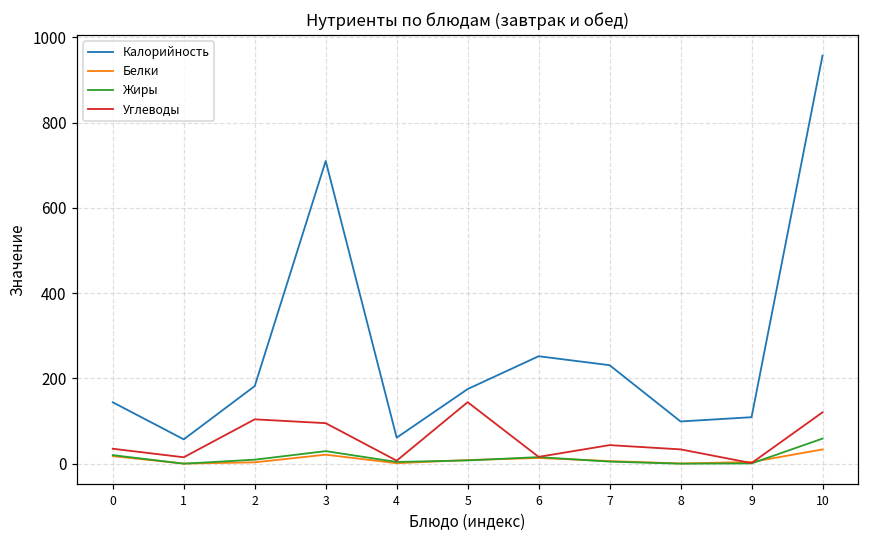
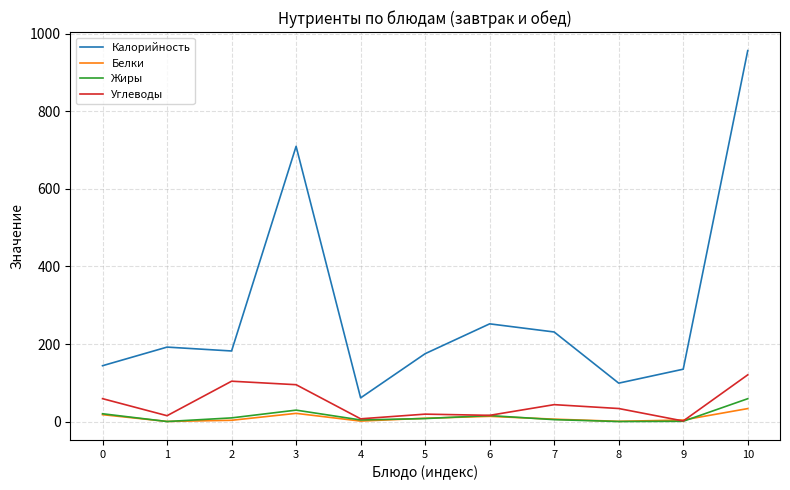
  {
    "Калорийность": {
      "0": 140,
-     "1": 60,
+     "1": 190,
      "2": 180,
      "3": 710,
      "4": 60,
      "5": 180,
      "6": 250,
      "7": 230,
      "8": 100,
-     "9": 110,
+     "9": 140,
      "10": 960
    },
    "Белки": {
      "3": 20,
      "10": 30
    },
    "Жиры": {
      "3": 30,
      "10": 60
    },
    "Углеводы": {
-     "0": 40,
+     "0": 60,
      "1": 20,
      "2": 100,
      "3": 100,
-     "5": 140,
+     "5": 20,
      "7": 40,
      "8": 30,
      "10": 120
    }
  }
